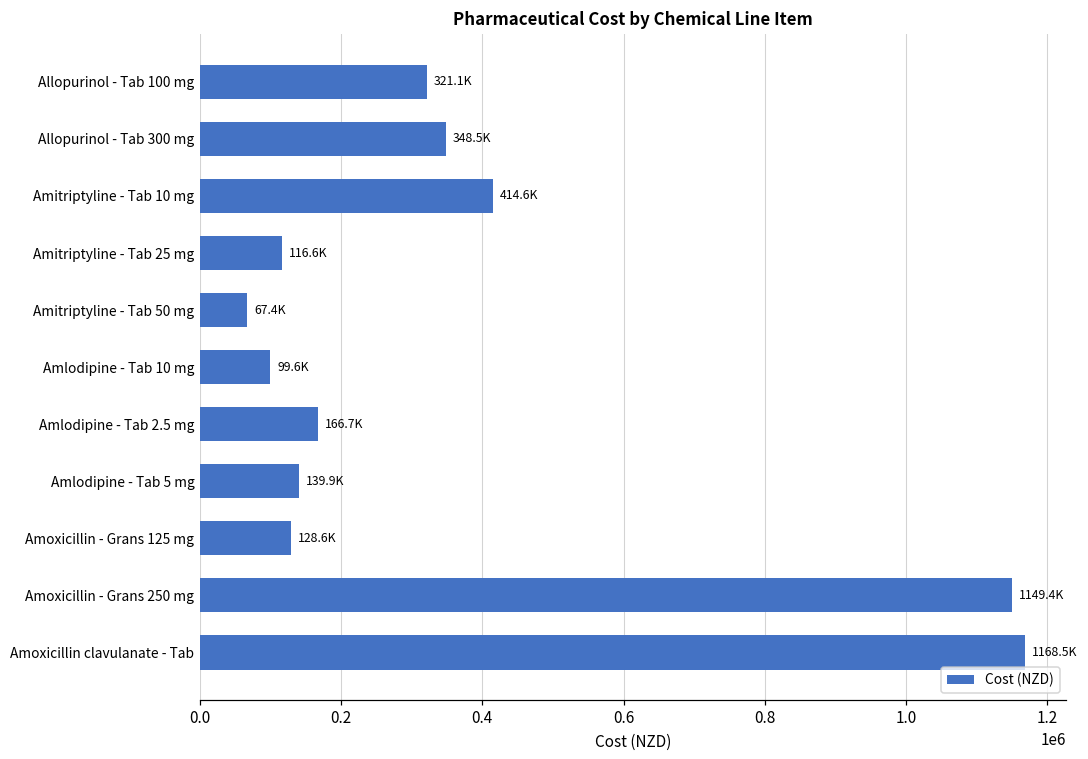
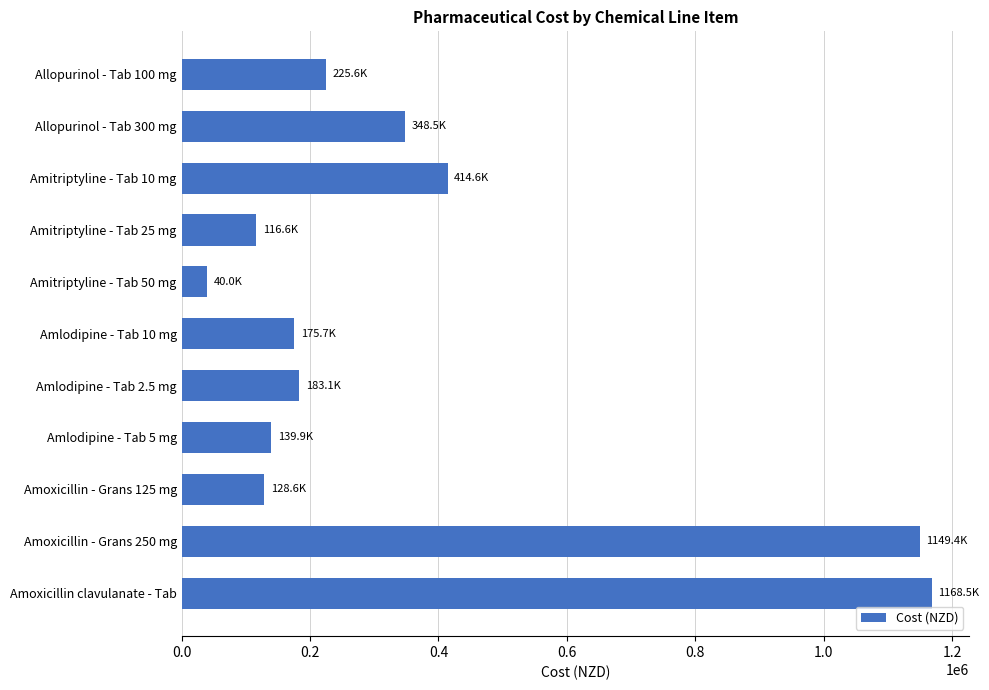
  {
-   "Allopurinol - Tab 100 mg": "321.1K",
+   "Allopurinol - Tab 100 mg": "225.6K",
    "Allopurinol - Tab 300 mg": "348.5K",
    "Amitriptyline - Tab 10 mg": "414.6K",
    "Amitriptyline - Tab 25 mg": "116.6K",
-   "Amitriptyline - Tab 50 mg": "67.4K",
-   "Amlodipine - Tab 10 mg": "99.6K",
-   "Amlodipine - Tab 2.5 mg": "166.7K",
+   "Amitriptyline - Tab 50 mg": "40.0K",
+   "Amlodipine - Tab 10 mg": "175.7K",
+   "Amlodipine - Tab 2.5 mg": "183.1K",
    "Amlodipine - Tab 5 mg": "139.9K",
    "Amoxicillin - Grans 125 mg": "128.6K",
    "Amoxicillin - Grans 250 mg": "1149.4K",
    "Amoxicillin clavulanate - Tab": "1168.5K"
  }
